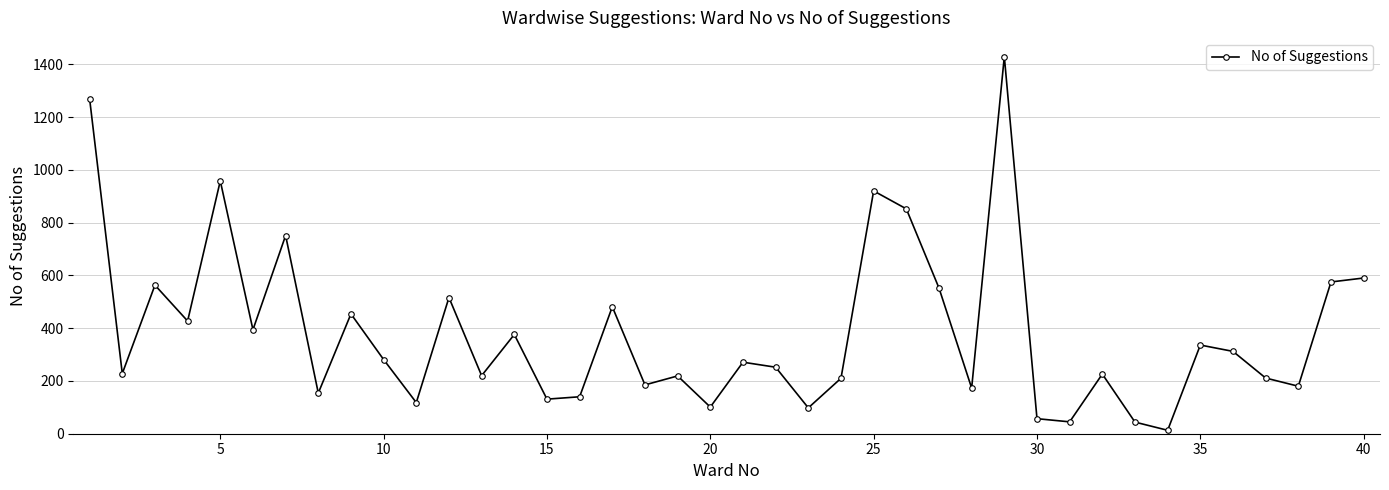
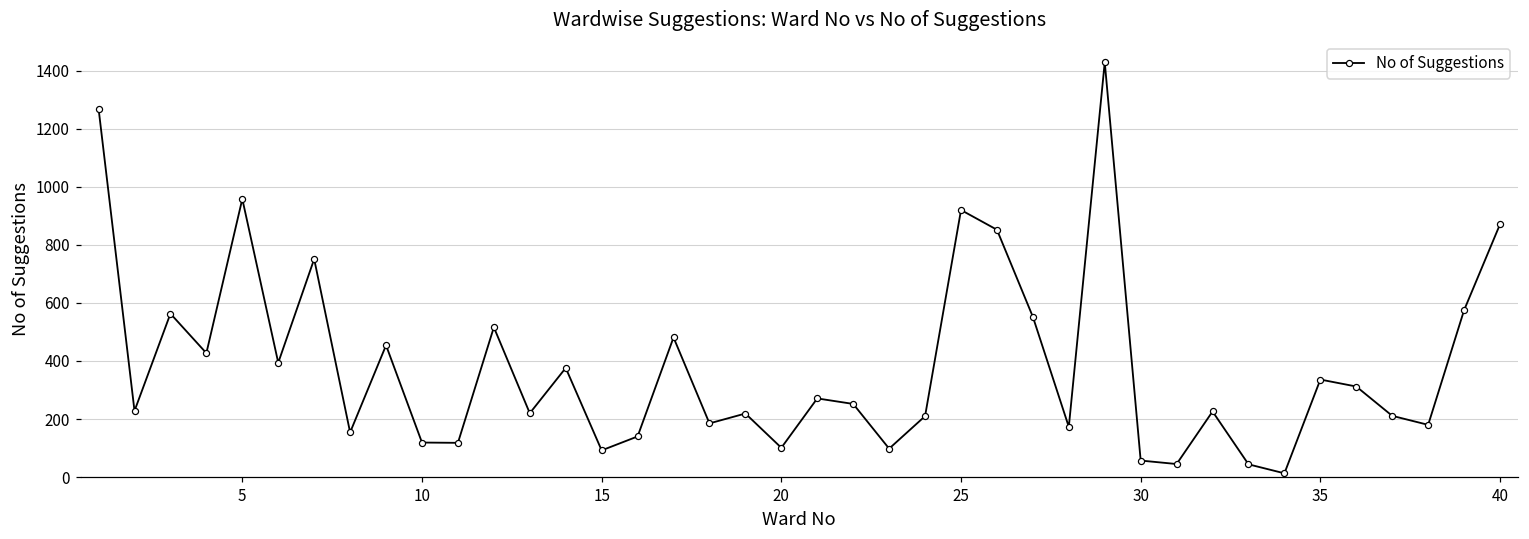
  {
    "5": 960,
-   "10": 280,
-   "15": 130,
+   "10": 120,
+   "15": 90,
    "20": 100,
    "25": 920,
    "30": 60,
    "35": 340,
-   "40": 590
+   "40": 870
  }
